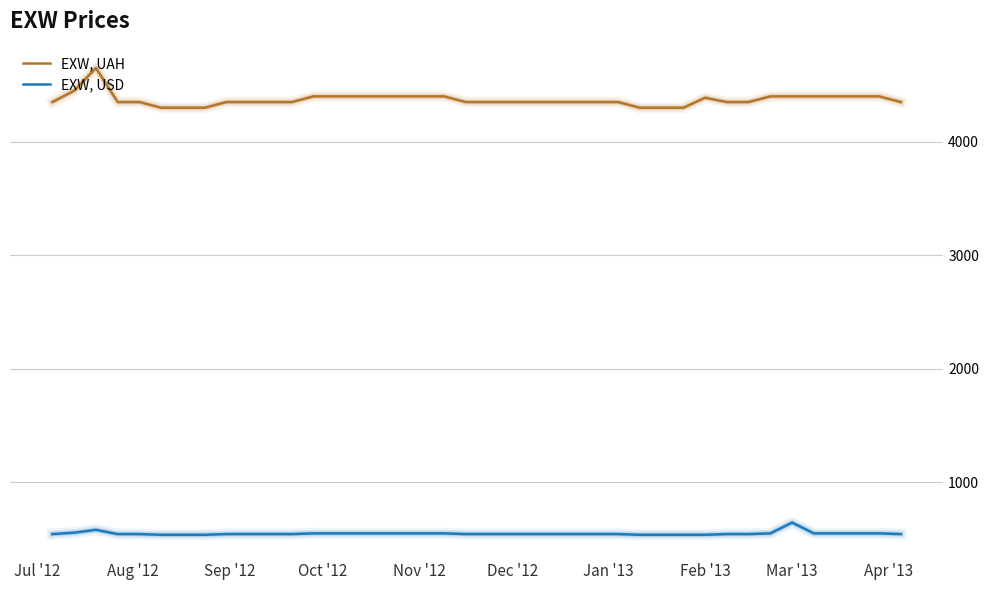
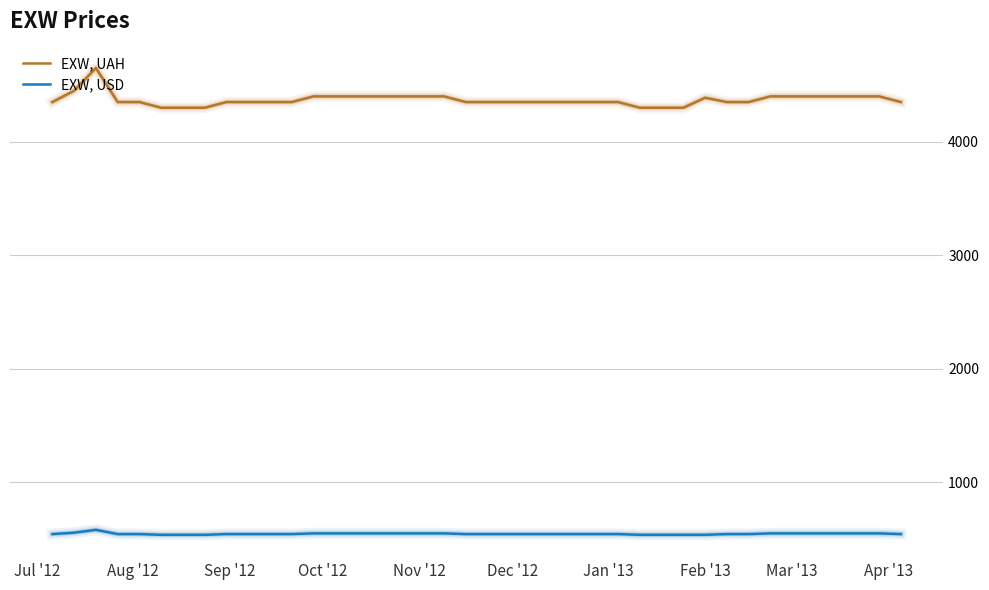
  {
    "EXW, UAH": {
      "Feb '13": 4390,
      "Mar '13": 4400
    },
    "EXW, USD": {
      "Feb '13": 540,
-     "Mar '13": 650
+     "Mar '13": 550
    }
  }
